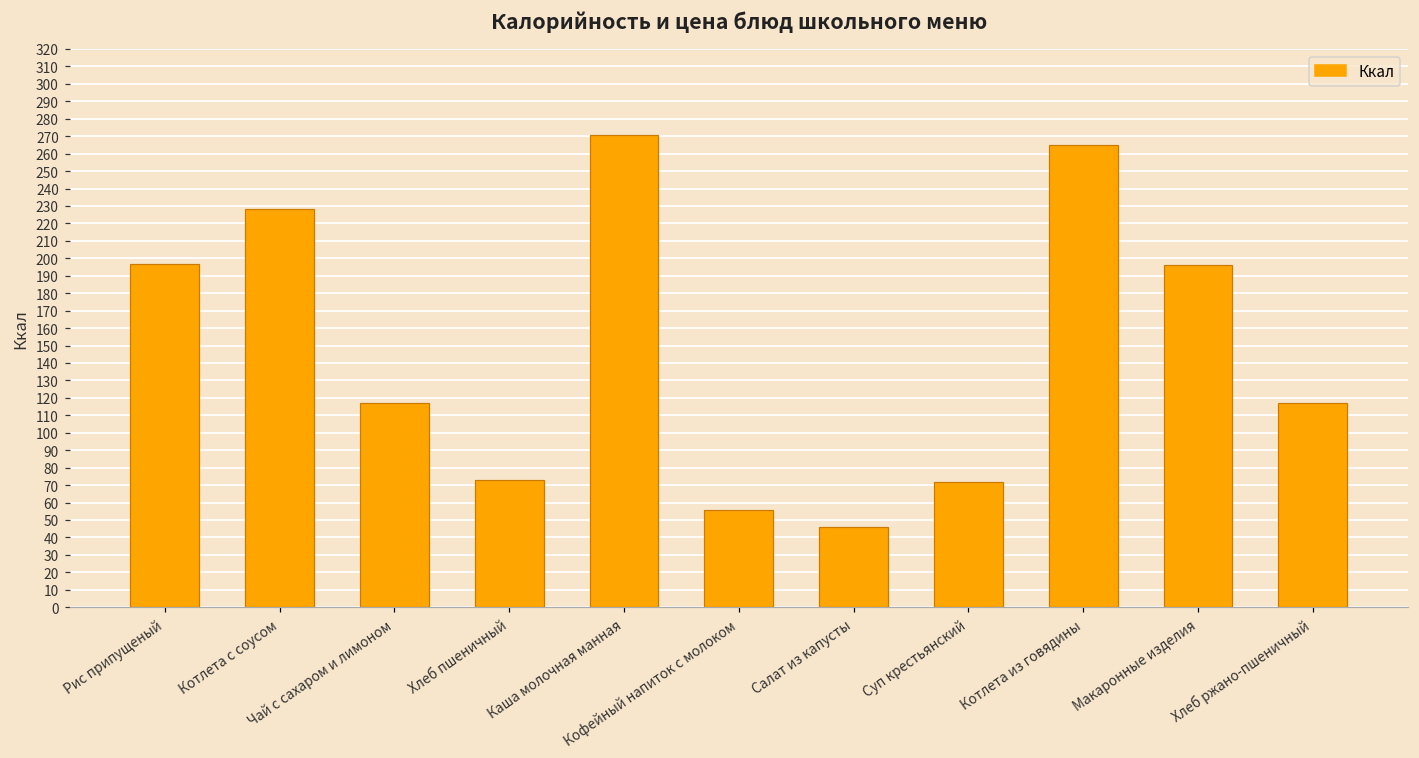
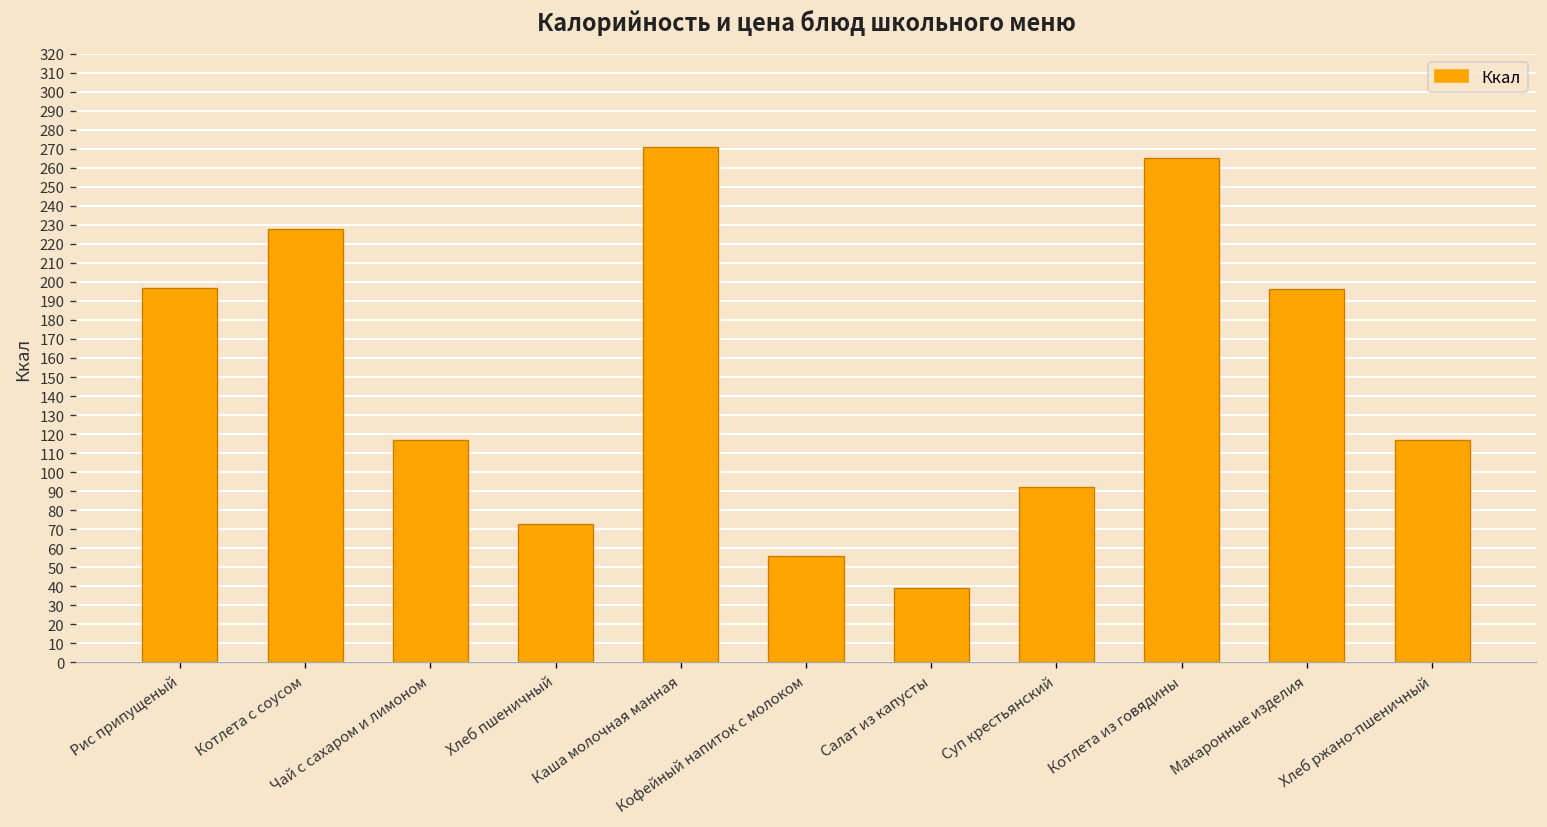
  {
    "Рис припущеный": 197,
    "Котлета с соусом": 228,
    "Чай с сахаром и лимоном": 117,
    "Хлеб пшеничный": 73,
    "Каша молочная манная": 271,
    "Кофейный напиток с молоком": 56,
-   "Салат из капусты": 46,
-   "Суп крестьянский": 72,
+   "Салат из капусты": 39,
+   "Суп крестьянский": 92,
    "Котлета из говядины": 265,
    "Макаронные изделия": 196,
    "Хлеб ржано-пшеничный": 117
  }
